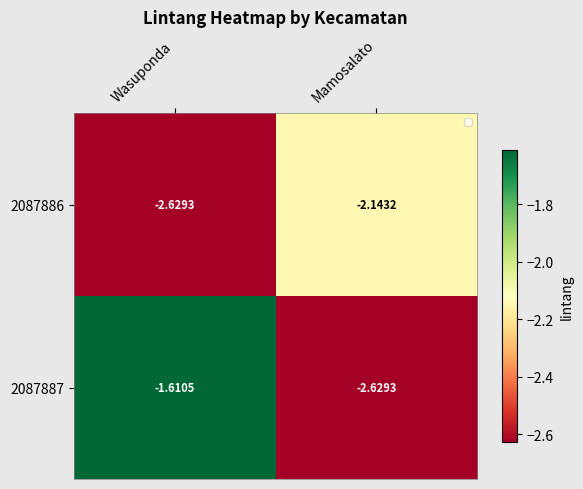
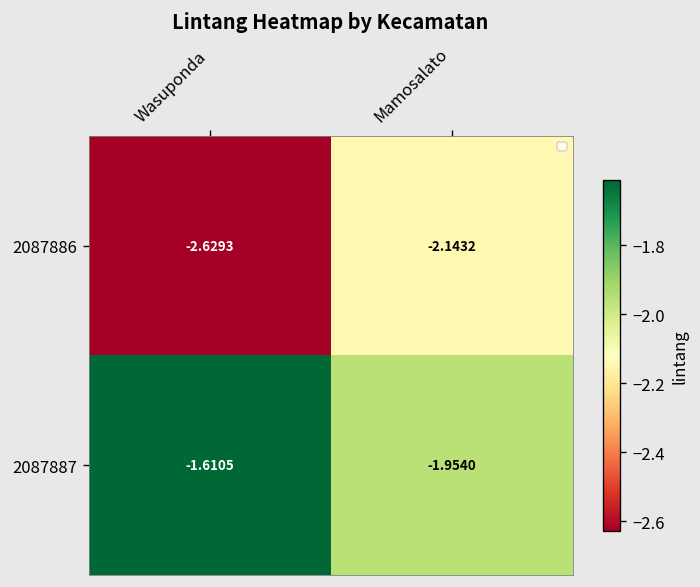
  {
    "2087886": {
      "Wasuponda": -2.6293,
      "Mamosalato": -2.1432
    },
    "2087887": {
      "Wasuponda": -1.6105,
-     "Mamosalato": -2.6293
+     "Mamosalato": -1.9540
    }
  }
